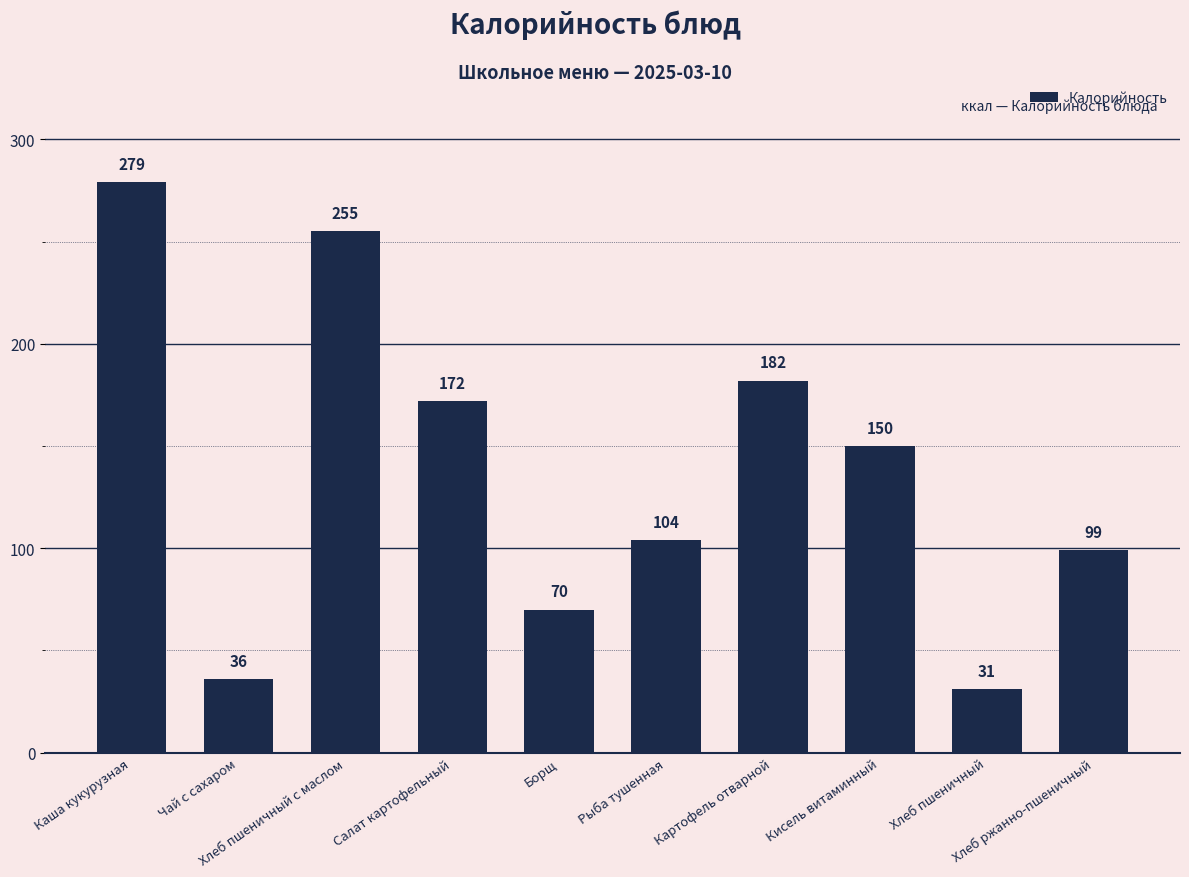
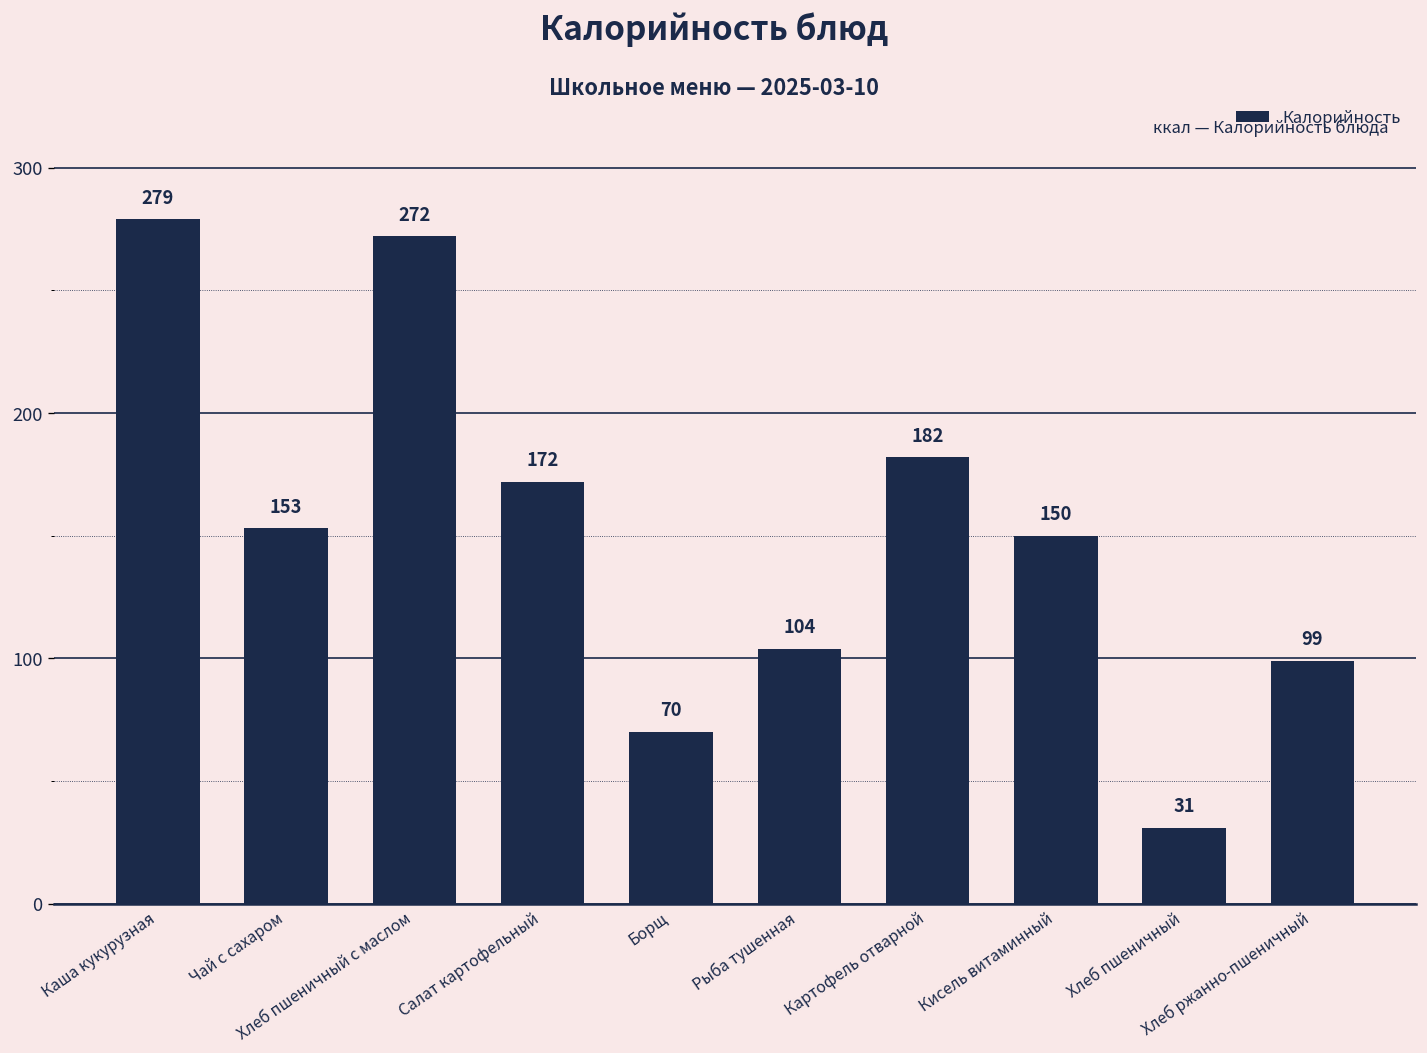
  {
    "Каша кукурузная": 279,
-   "Чай с сахаром": 36,
-   "Хлеб пшеничный с маслом": 255,
+   "Чай с сахаром": 153,
+   "Хлеб пшеничный с маслом": 272,
    "Салат картофельный": 172,
    "Борщ": 70,
    "Рыба тушенная": 104,
    "Картофель отварной": 182,
    "Кисель витаминный": 150,
    "Хлеб пшеничный": 31,
    "Хлеб ржанно-пшеничный": 99
  }
